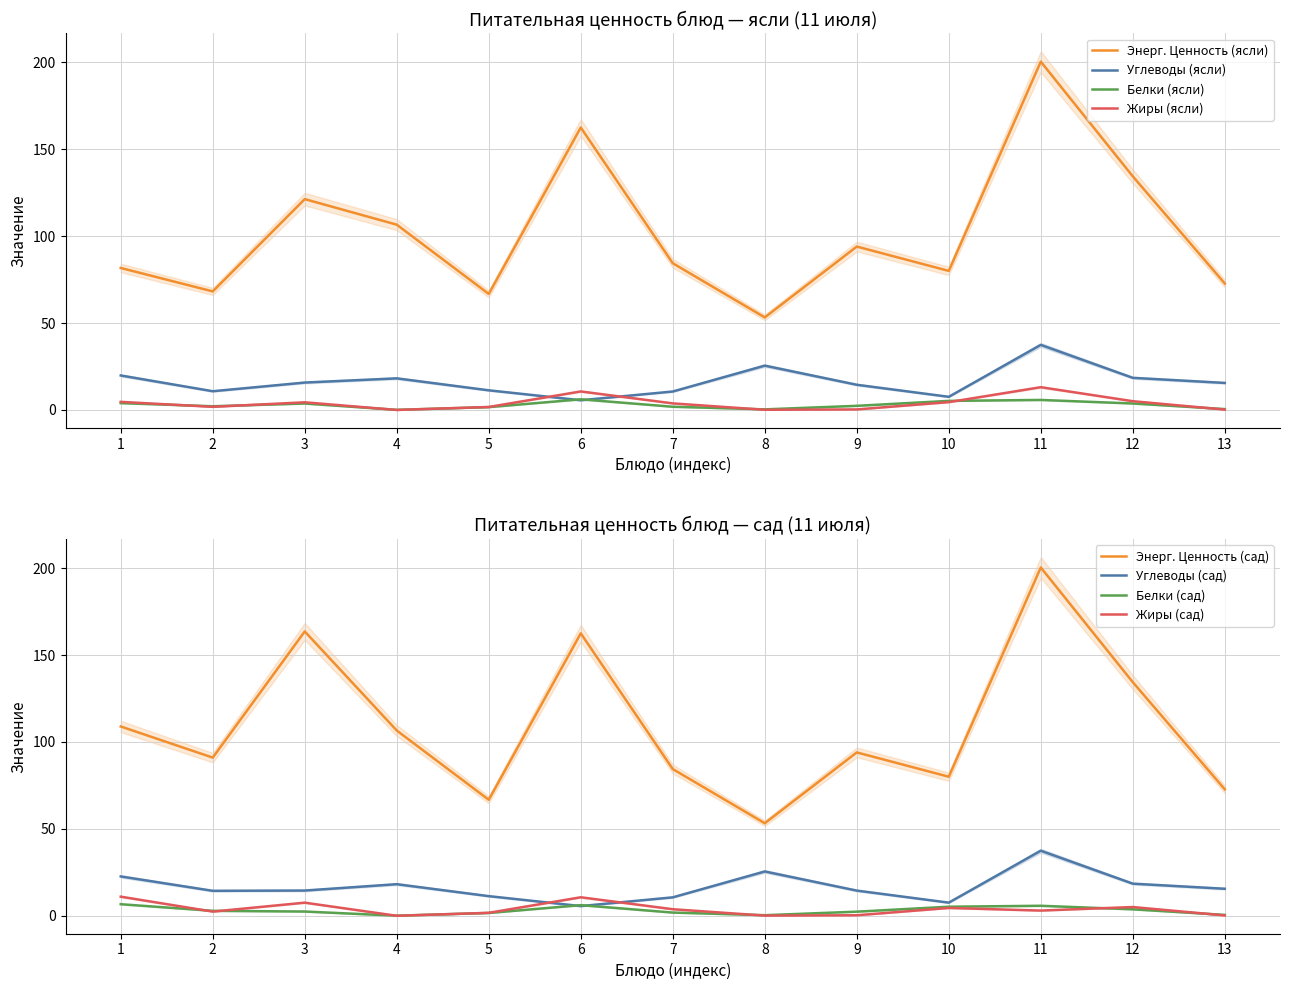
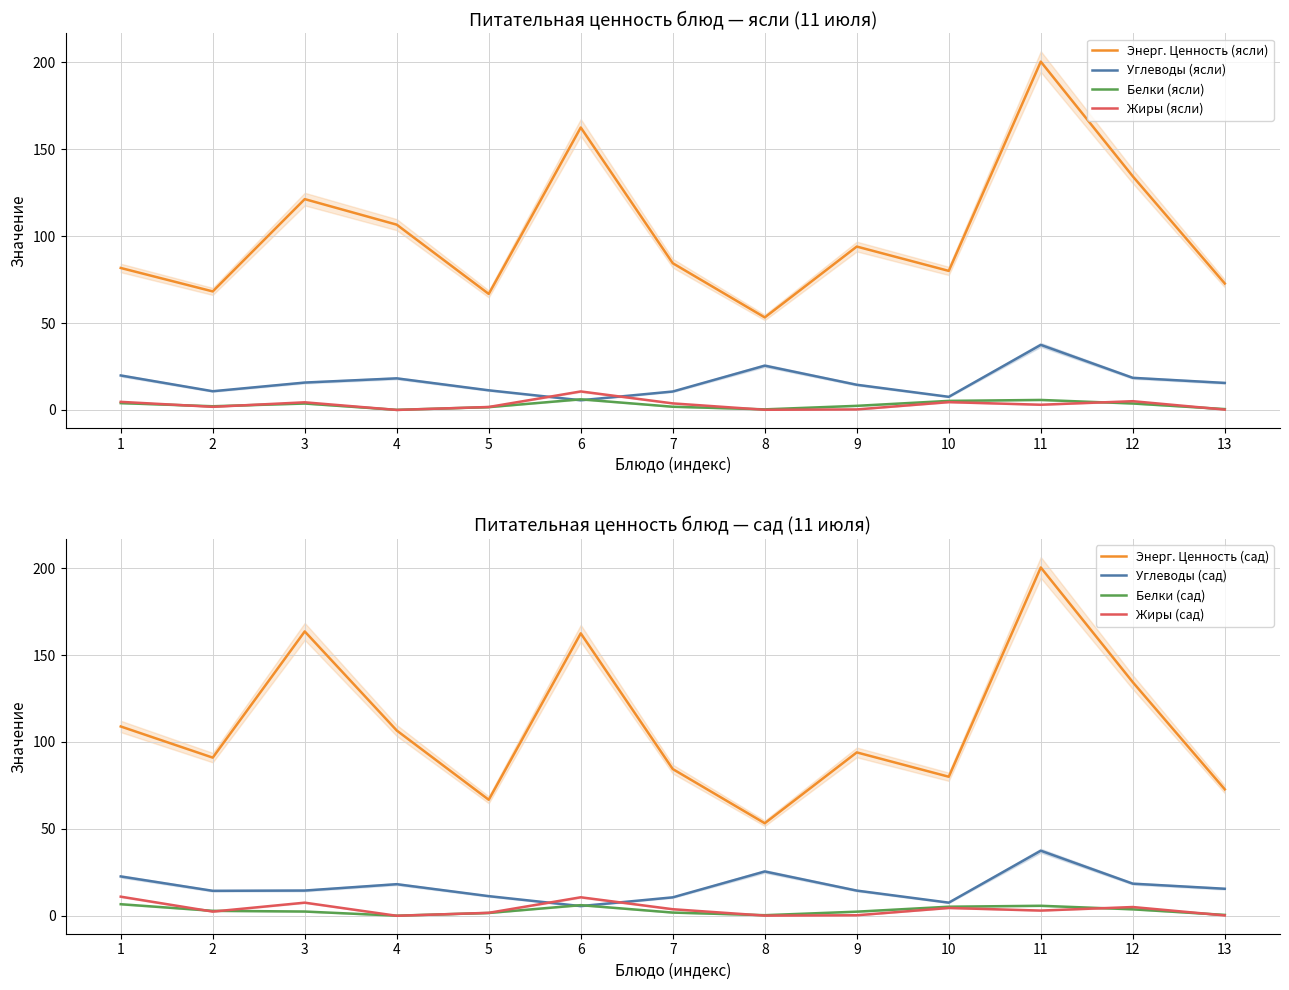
  {
    "Питательная ценность блюд — ясли (11 июля)": {
      "Жиры (ясли)": {
        "6": 11,
        "7": 4,
        "9": 0,
-       "11": 13
+       "11": 3
      }
    }
  }
